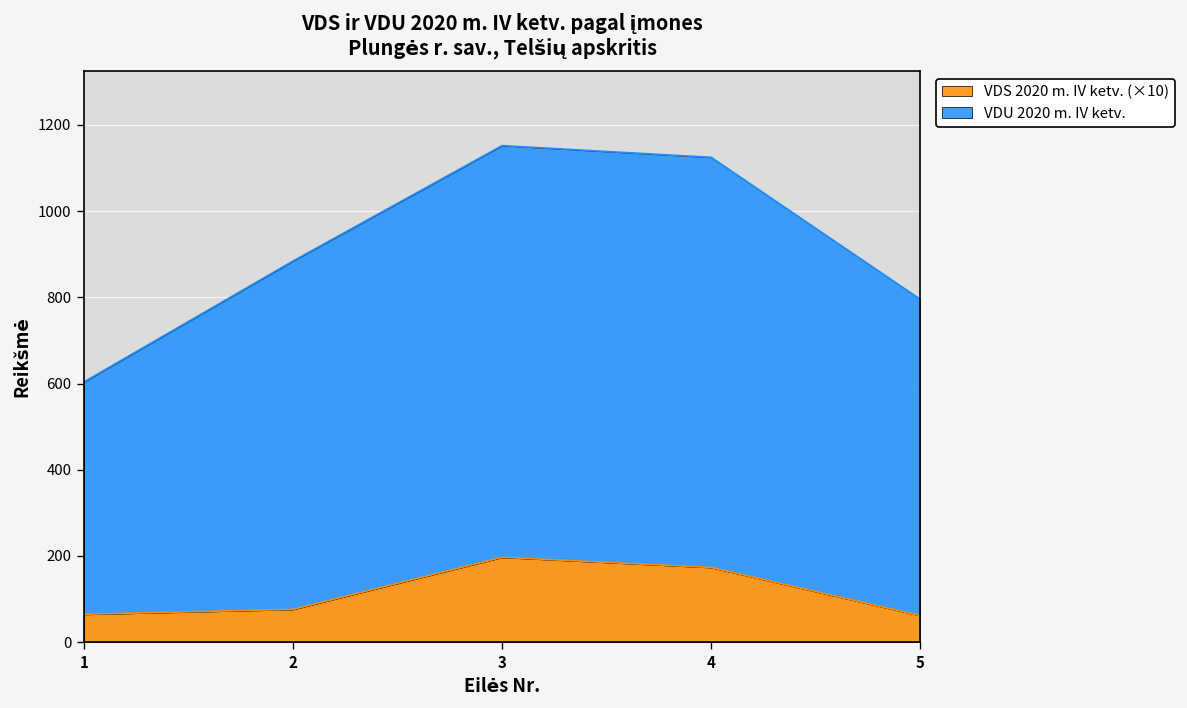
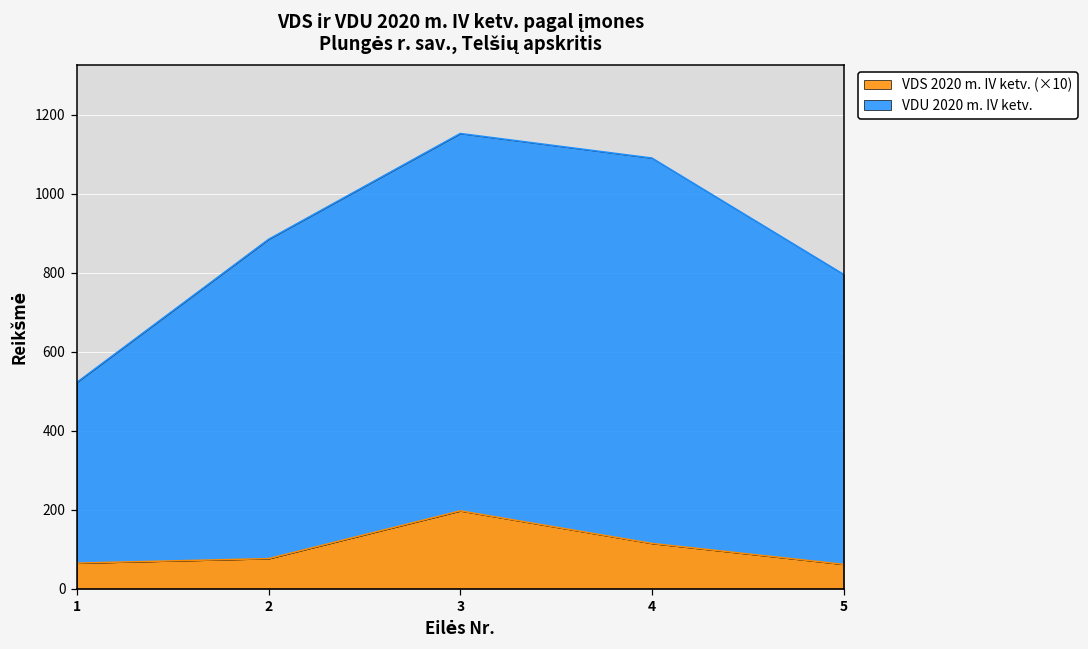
  {
    "VDS 2020 m. IV ketv. (×10)": {
      "1": 60,
      "2": 80,
      "3": 200,
-     "4": 170,
+     "4": 110,
      "5": 60
    },
    "VDU 2020 m. IV ketv.": {
-     "1": 540,
+     "1": 460,
      "2": 810,
      "3": 960,
-     "4": 950,
+     "4": 980,
      "5": 730
    }
  }
